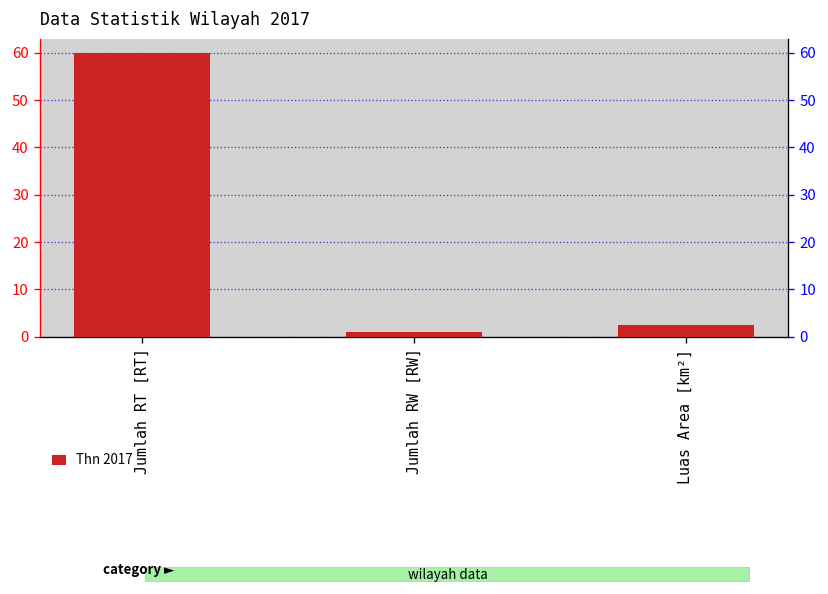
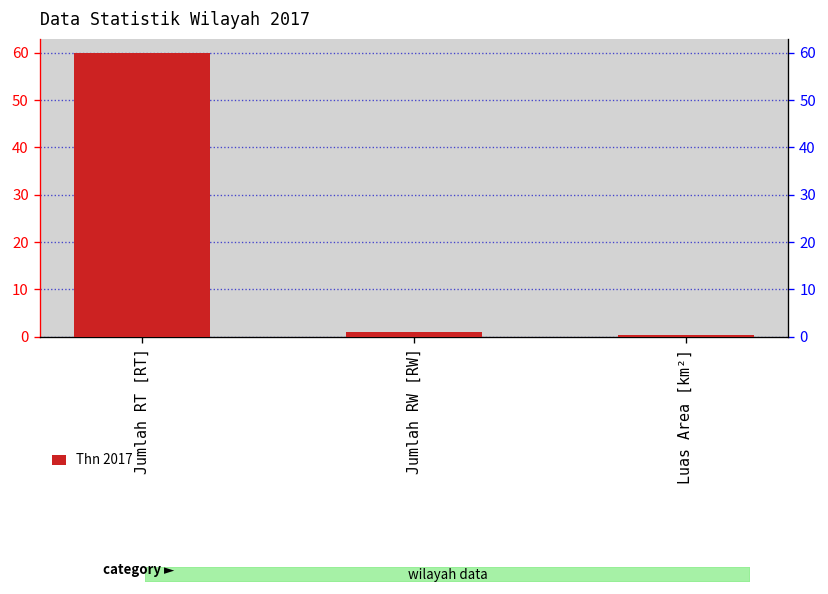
  {
    "Jumlah RT [RT]": 60,
    "Jumlah RW [RW]": 1,
-   "Luas Area [km²]": 3
+   "Luas Area [km²]": 0
  }
